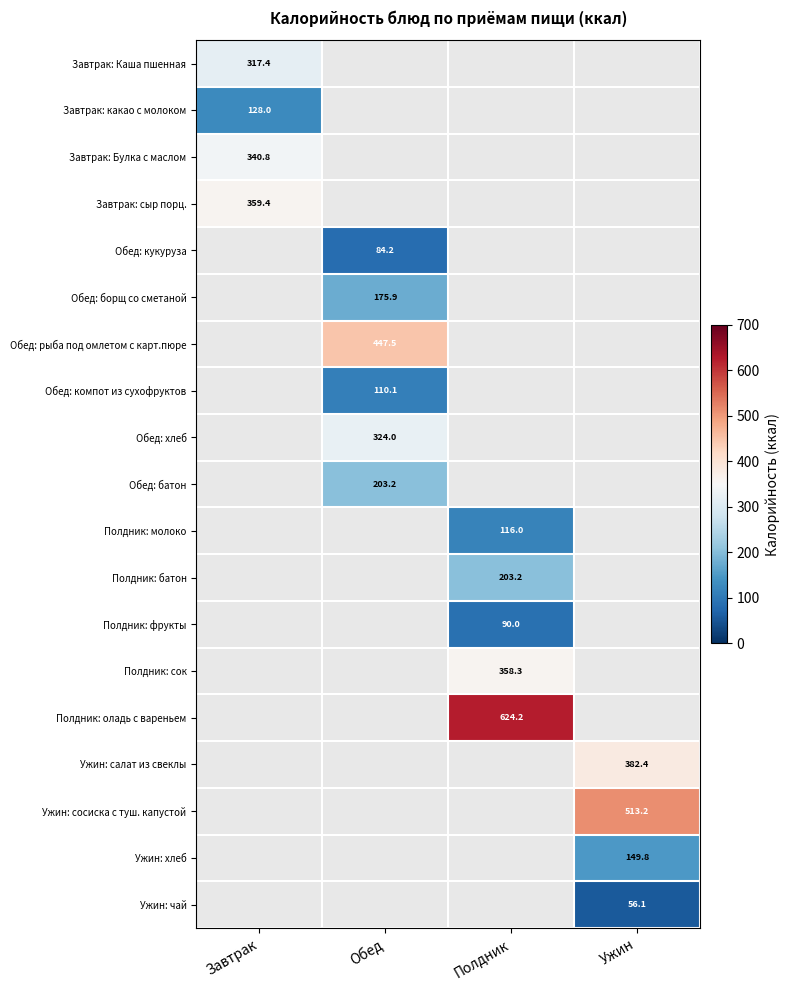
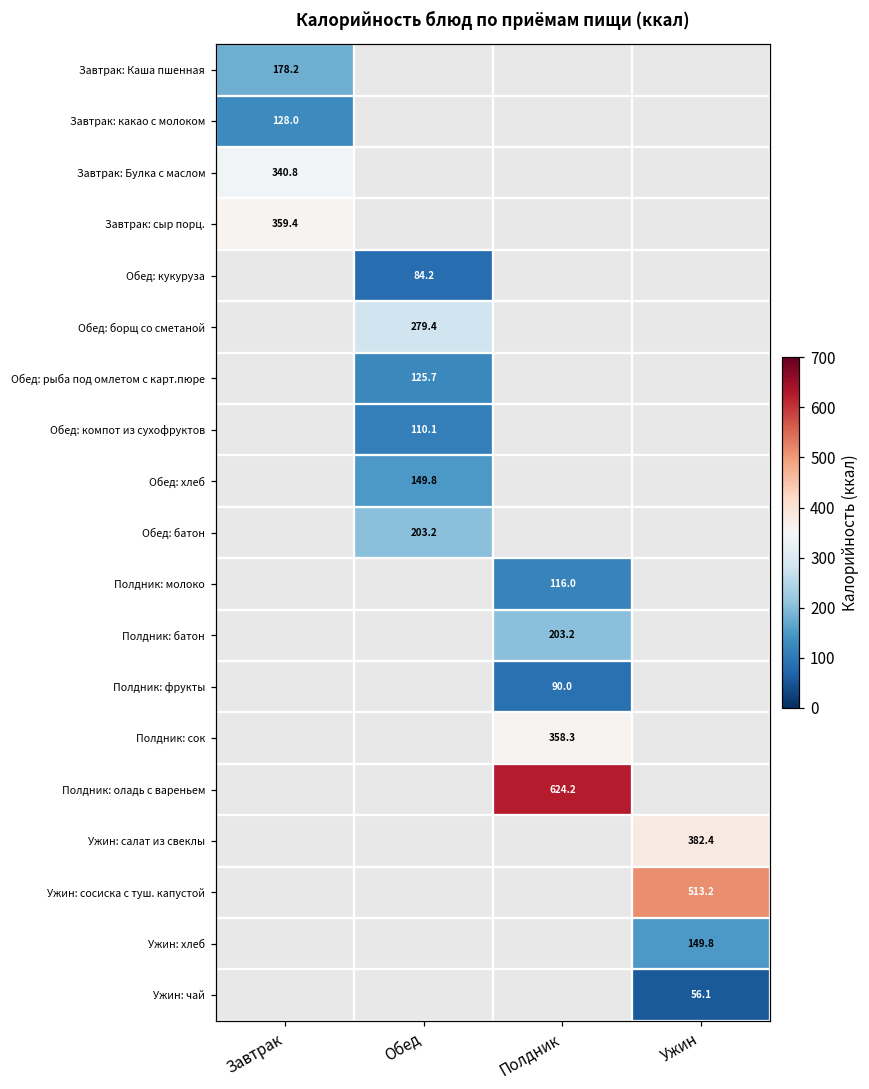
  {
    "Завтрак: Каша пшенная": {
-     "Завтрак": 317.4
+     "Завтрак": 178.2
    },
    "Завтрак: какао с молоком": {
      "Завтрак": 128.0
    },
    "Завтрак: Булка с маслом": {
      "Завтрак": 340.8
    },
    "Завтрак: сыр порц.": {
      "Завтрак": 359.4
    },
    "Обед: кукуруза": {
      "Обед": 84.2
    },
    "Обед: борщ со сметаной": {
-     "Обед": 175.9
+     "Обед": 279.4
    },
    "Обед: рыба под омлетом с карт.пюре": {
-     "Обед": 447.5
+     "Обед": 125.7
    },
    "Обед: компот из сухофруктов": {
      "Обед": 110.1
    },
    "Обед: хлеб": {
-     "Обед": 324.0
+     "Обед": 149.8
    },
    "Обед: батон": {
      "Обед": 203.2
    },
    "Полдник: молоко": {
      "Полдник": 116.0
    },
    "Полдник: батон": {
      "Полдник": 203.2
    },
    "Полдник: фрукты": {
      "Полдник": 90.0
    },
    "Полдник: сок": {
      "Полдник": 358.3
    },
    "Полдник: оладь с вареньем": {
      "Полдник": 624.2
    },
    "Ужин: салат из свеклы": {
      "Ужин": 382.4
    },
    "Ужин: сосиска с туш. капустой": {
      "Ужин": 513.2
    },
    "Ужин: хлеб": {
      "Ужин": 149.8
    },
    "Ужин: чай": {
      "Ужин": 56.1
    }
  }
